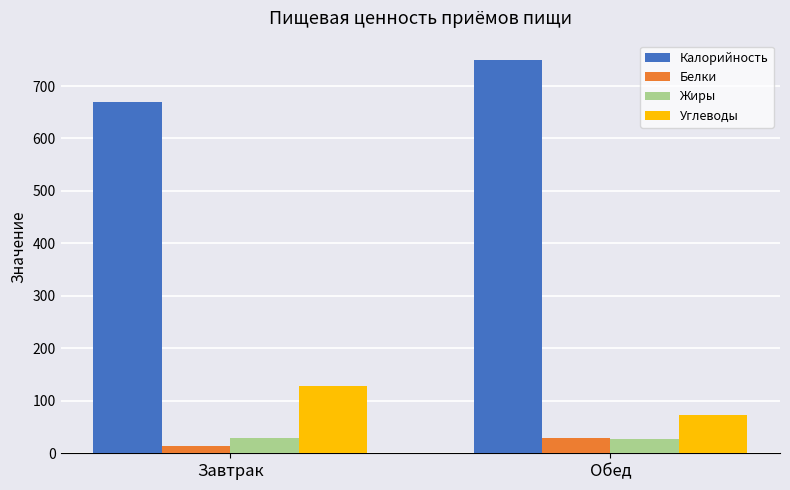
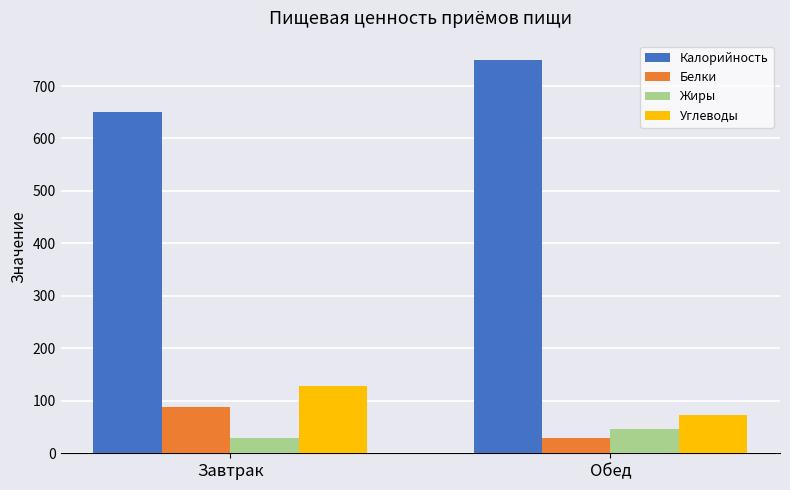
  {
    "Калорийность": {
-     "Завтрак": 670,
+     "Завтрак": 650,
      "Обед": 750
    },
    "Белки": {
-     "Завтрак": 10,
+     "Завтрак": 90,
      "Обед": 30
    },
    "Жиры": {
      "Завтрак": 30,
-     "Обед": 30
+     "Обед": 50
    },
    "Углеводы": {
      "Завтрак": 130,
      "Обед": 70
    }
  }
